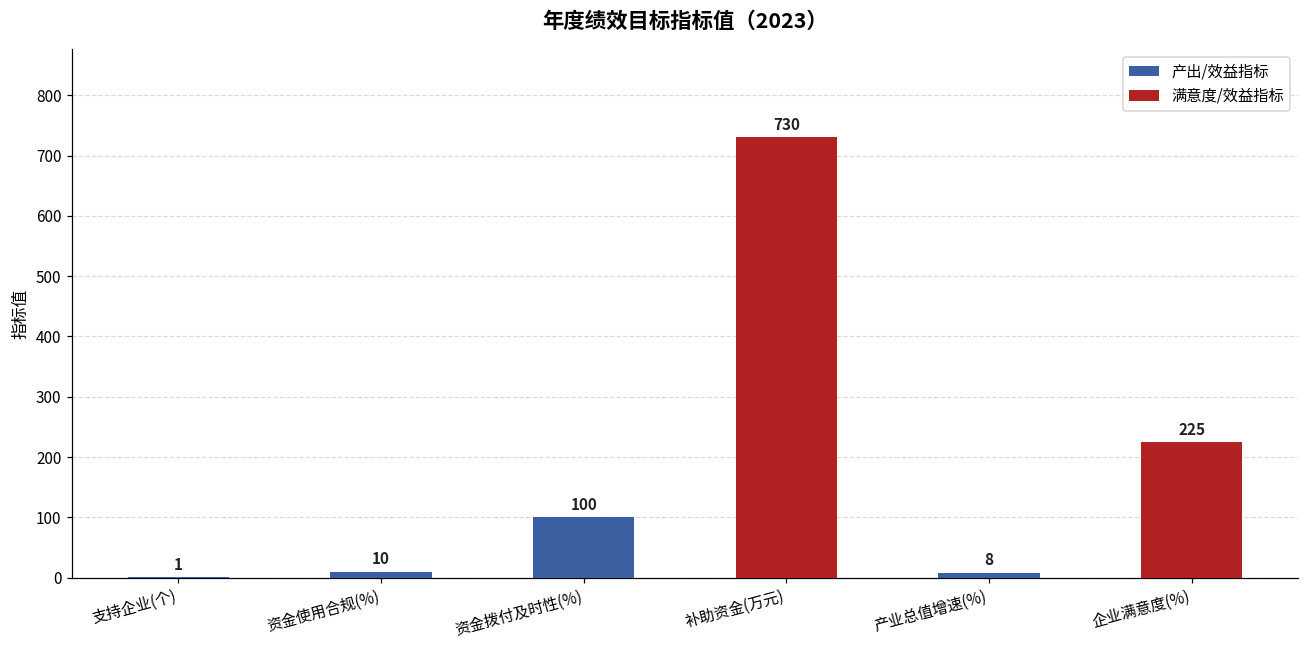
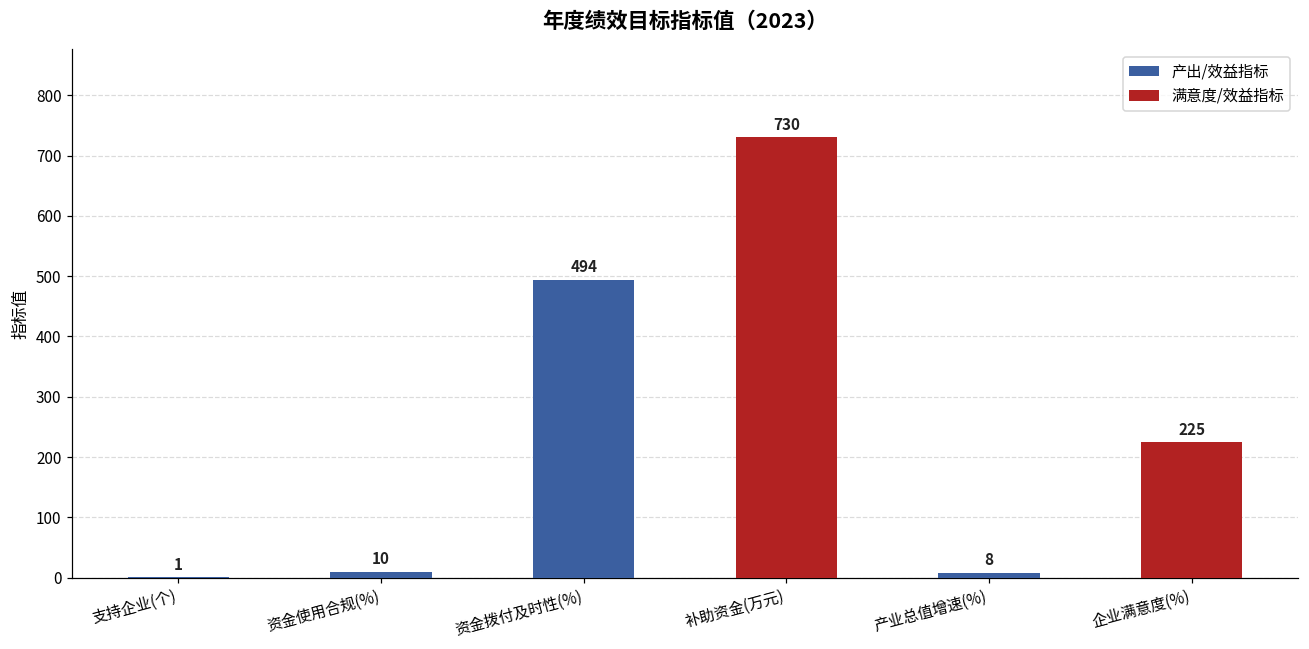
  {
    "支持企业(个)": 1,
    "资金使用合规(%)": 10,
-   "资金拨付及时性(%)": 100,
+   "资金拨付及时性(%)": 494,
    "补助资金(万元)": 730,
    "产业总值增速(%)": 8,
    "企业满意度(%)": 225
  }
